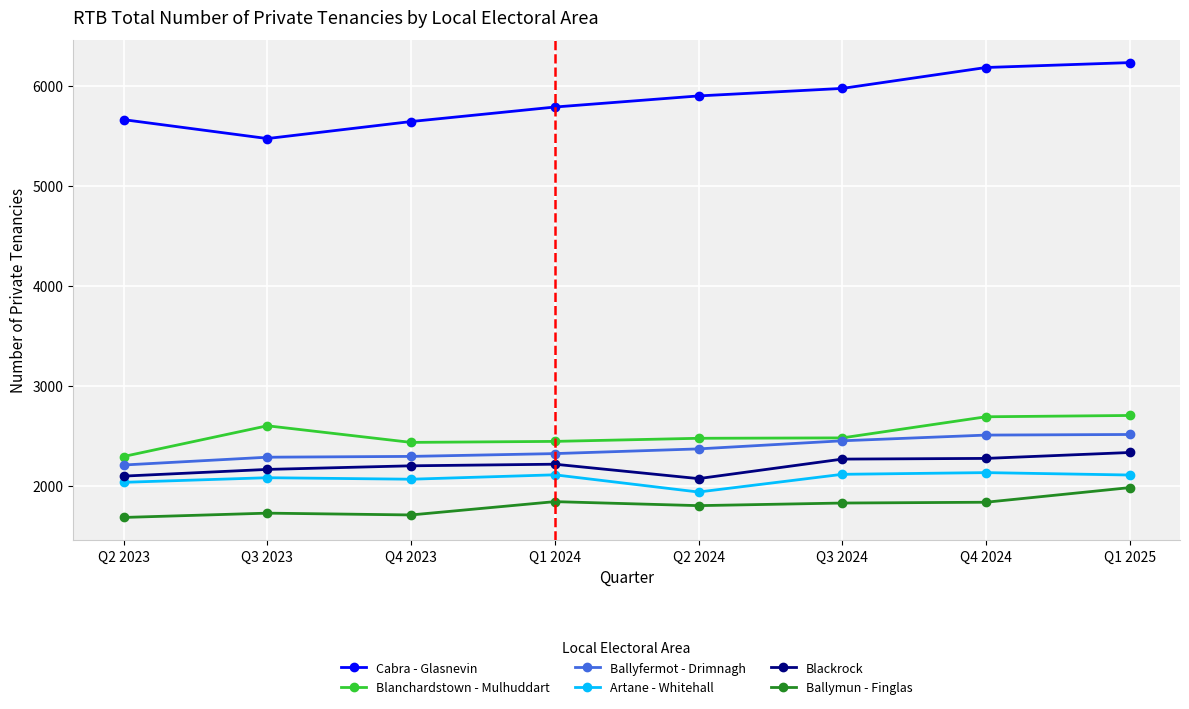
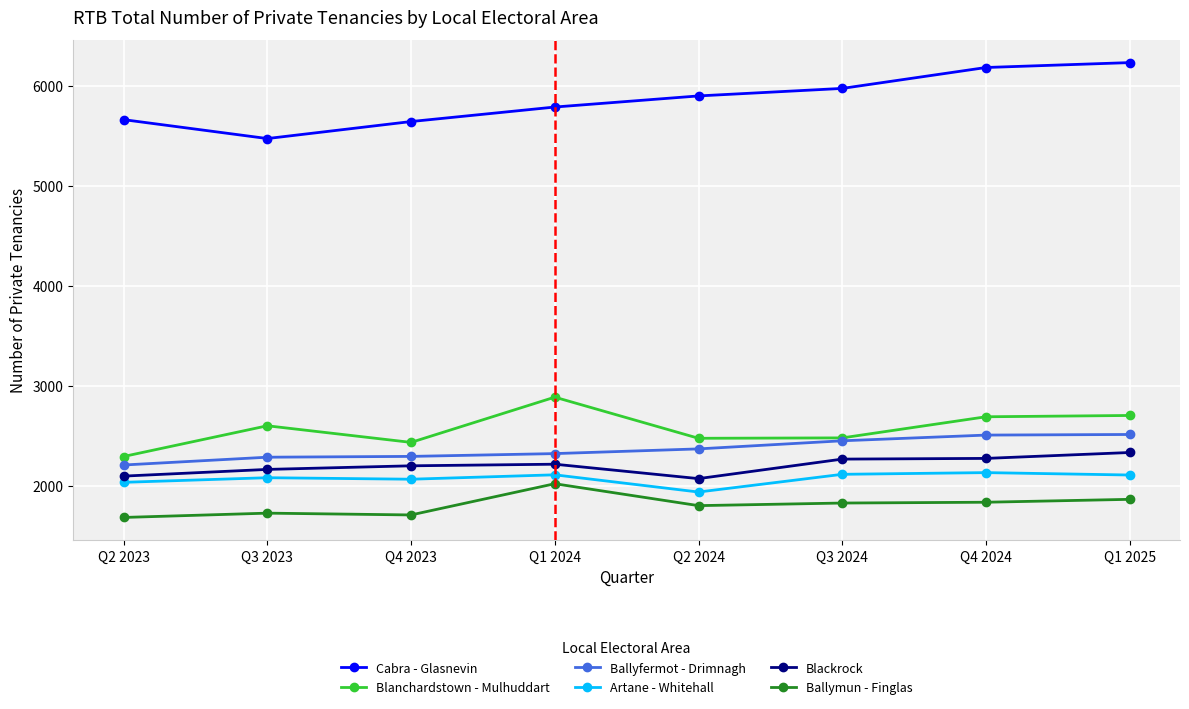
  {
    "Cabra - Glasnevin": {
      "Q2 2023": 5660,
      "Q3 2023": 5470,
      "Q4 2023": 5640,
      "Q1 2024": 5790,
      "Q2 2024": 5900,
      "Q3 2024": 5970,
      "Q4 2024": 6180,
      "Q1 2025": 6230
    },
    "Blanchardstown - Mulhuddart": {
      "Q2 2023": 2290,
      "Q3 2023": 2600,
      "Q4 2023": 2440,
-     "Q1 2024": 2450,
+     "Q1 2024": 2890,
      "Q2 2024": 2480,
      "Q3 2024": 2480,
      "Q4 2024": 2690,
      "Q1 2025": 2700
    },
    "Ballyfermot - Drimnagh": {
      "Q2 2023": 2210,
      "Q3 2023": 2290,
      "Q4 2023": 2300,
      "Q1 2024": 2320,
      "Q2 2024": 2370,
      "Q3 2024": 2450,
      "Q4 2024": 2510,
      "Q1 2025": 2510
    },
    "Artane - Whitehall": {
      "Q2 2023": 2040,
      "Q3 2023": 2080,
      "Q4 2023": 2070,
      "Q1 2024": 2110,
      "Q2 2024": 1940,
      "Q3 2024": 2120,
      "Q4 2024": 2130,
      "Q1 2025": 2110
    },
    "Blackrock": {
      "Q2 2023": 2100,
      "Q3 2023": 2170,
      "Q4 2023": 2200,
      "Q1 2024": 2220,
      "Q2 2024": 2070,
      "Q3 2024": 2270,
      "Q4 2024": 2280,
      "Q1 2025": 2330
    },
    "Ballymun - Finglas": {
      "Q2 2023": 1690,
      "Q3 2023": 1730,
      "Q4 2023": 1710,
-     "Q1 2024": 1840,
+     "Q1 2024": 2020,
      "Q2 2024": 1800,
      "Q3 2024": 1830,
      "Q4 2024": 1840,
-     "Q1 2025": 1980
+     "Q1 2025": 1870
    }
  }
